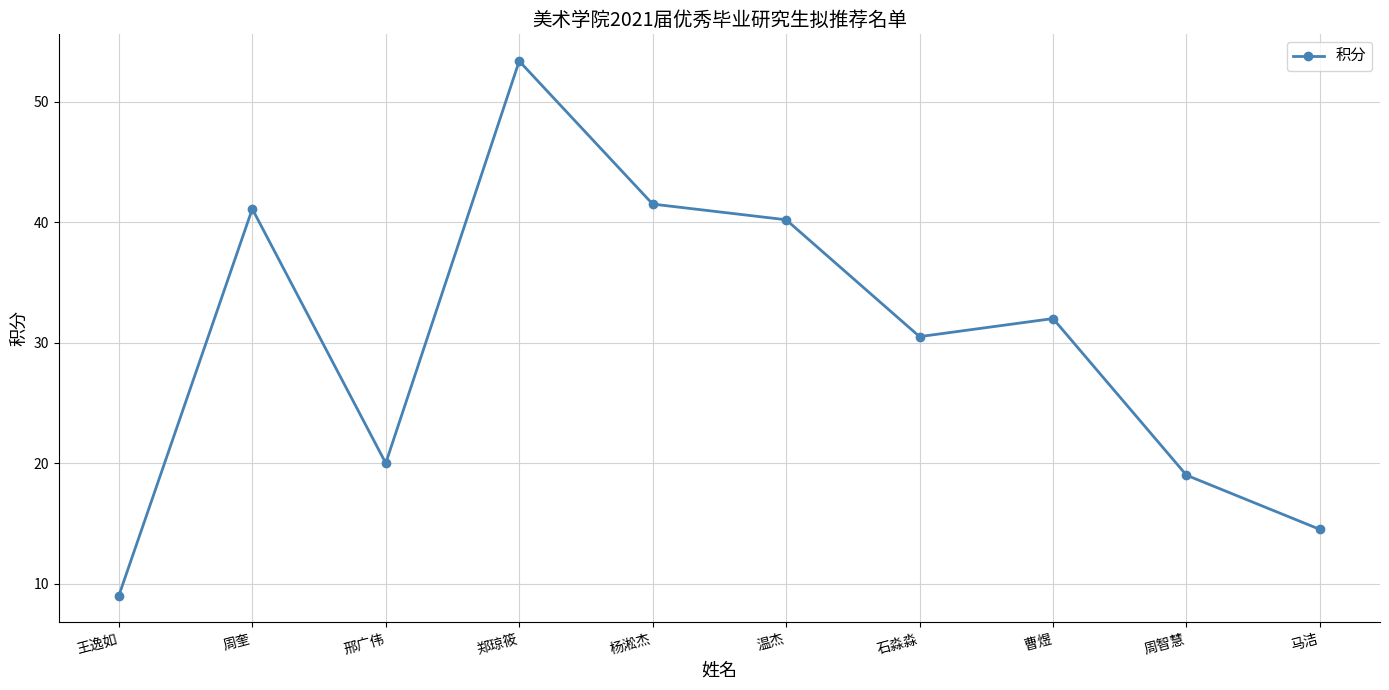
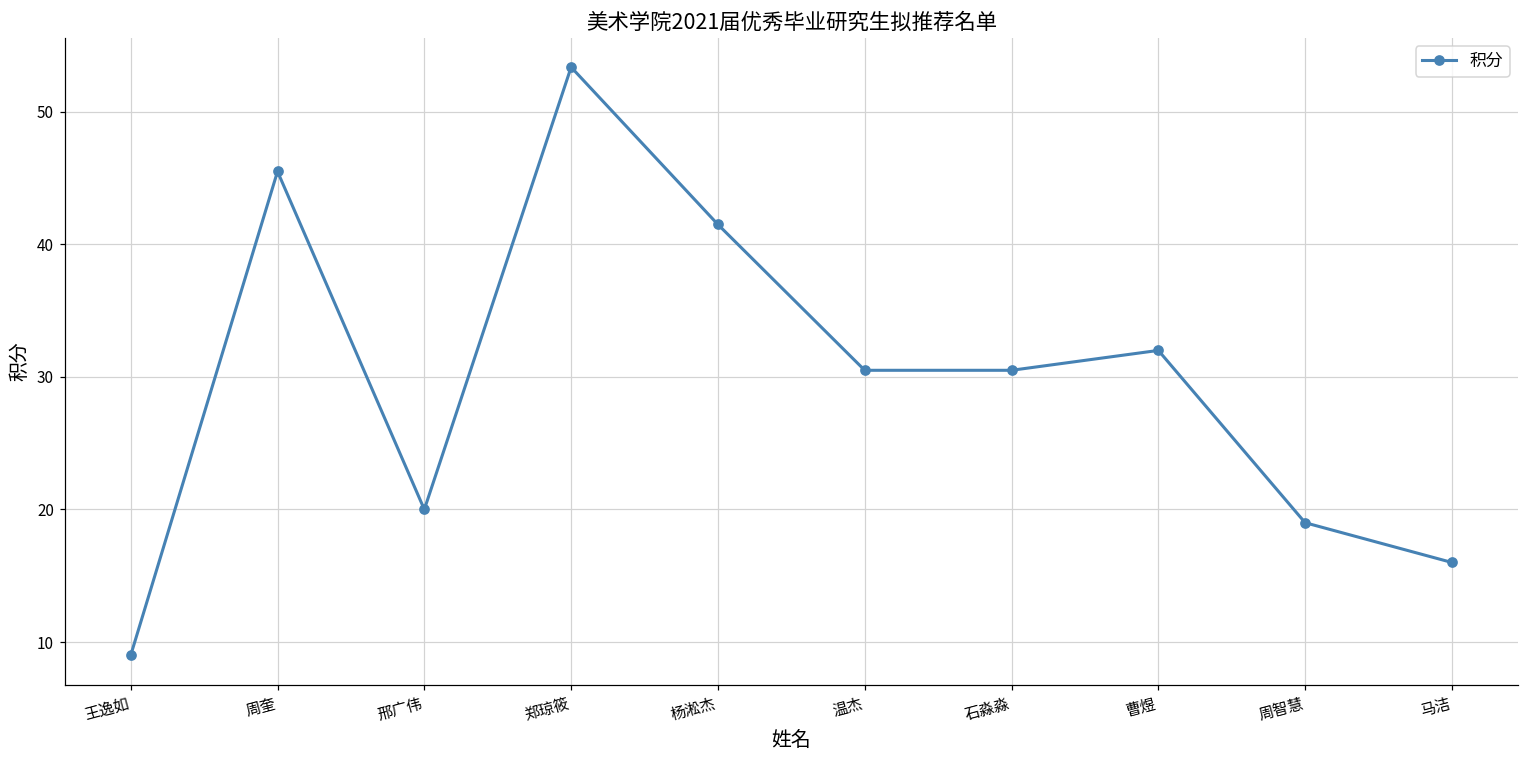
  {
    "王逸如": 9.0,
-   "周奎": 41.1,
+   "周奎": 45.5,
    "邢广伟": 20.0,
    "郑琼筱": 53.4,
    "杨淞杰": 41.5,
-   "温杰": 40.2,
+   "温杰": 30.5,
    "石淼淼": 30.5,
    "曹煜": 32.0,
    "周智慧": 19.0,
-   "马洁": 14.5
+   "马洁": 16.0
  }
